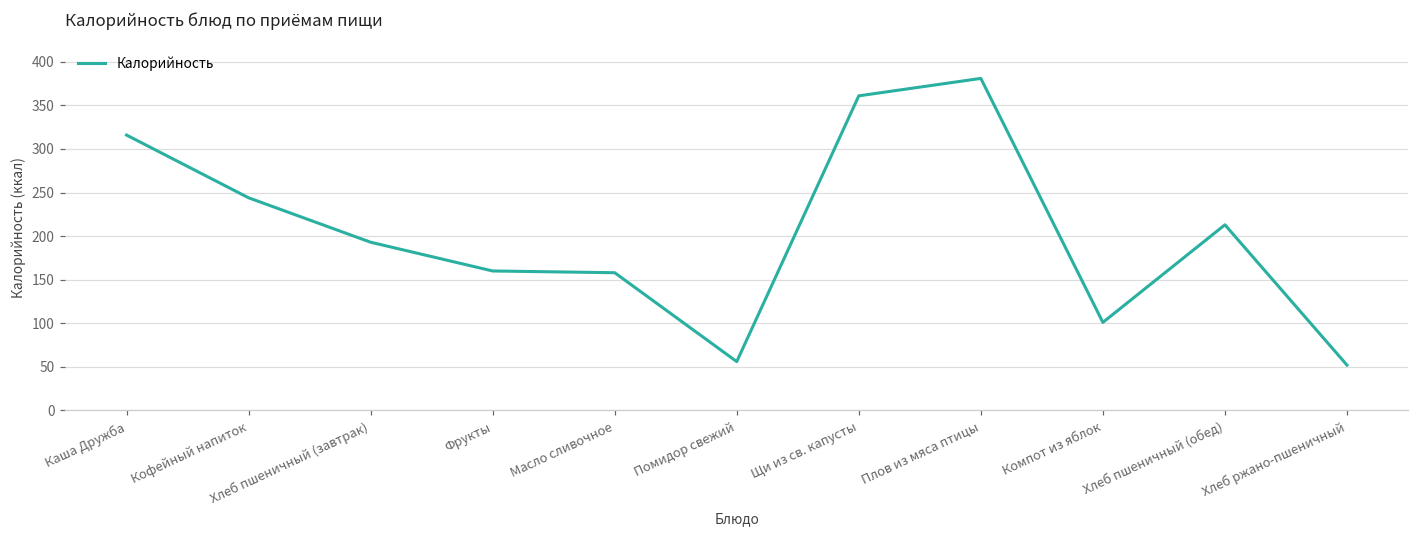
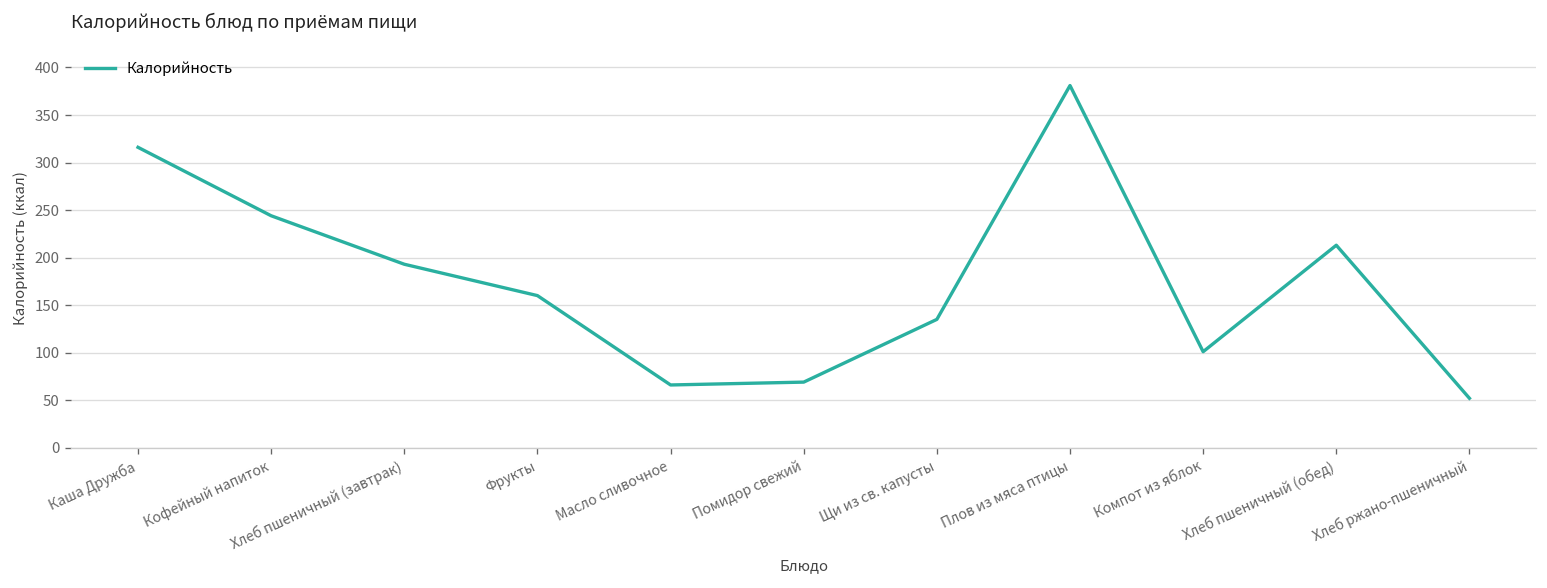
  {
    "Каша Дружба": 320,
    "Кофейный напиток": 240,
    "Хлеб пшеничный (завтрак)": 190,
    "Фрукты": 160,
-   "Масло сливочное": 160,
-   "Помидор свежий": 60,
-   "Щи из св. капусты": 360,
+   "Масло сливочное": 70,
+   "Помидор свежий": 70,
+   "Щи из св. капусты": 140,
    "Плов из мяса птицы": 380,
    "Компот из яблок": 100,
    "Хлеб пшеничный (обед)": 210,
    "Хлеб ржано-пшеничный": 50
  }
